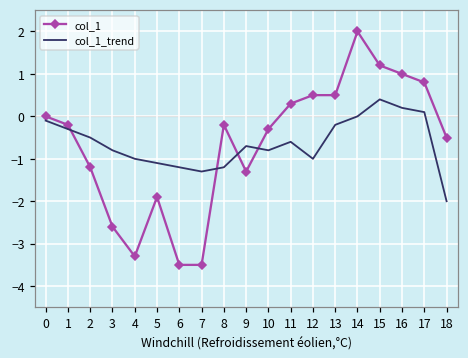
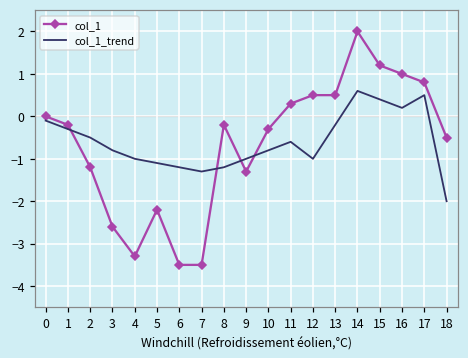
  {
    "col_1": {
      "0": 0.0,
      "1": -0.2,
      "2": -1.2,
      "3": -2.6,
      "4": -3.3,
-     "5": -1.9,
+     "5": -2.2,
      "6": -3.5,
      "7": -3.5,
      "8": -0.2,
      "9": -1.3,
      "10": -0.3,
      "11": 0.3,
      "12": 0.5,
      "13": 0.5,
      "14": 2.0,
      "15": 1.2,
      "16": 1.0,
      "17": 0.8,
      "18": -0.5
    },
    "col_1_trend": {
      "0": -0.1,
      "1": -0.3,
      "2": -0.5,
      "3": -0.8,
      "4": -1.0,
      "5": -1.1,
      "6": -1.2,
      "7": -1.3,
      "8": -1.2,
-     "9": -0.7,
+     "9": -1.0,
      "10": -0.8,
      "11": -0.6,
      "12": -1.0,
      "13": -0.2,
-     "14": 0.0,
+     "14": 0.6,
      "15": 0.4,
      "16": 0.2,
-     "17": 0.1,
+     "17": 0.5,
      "18": -2.0
    }
  }
